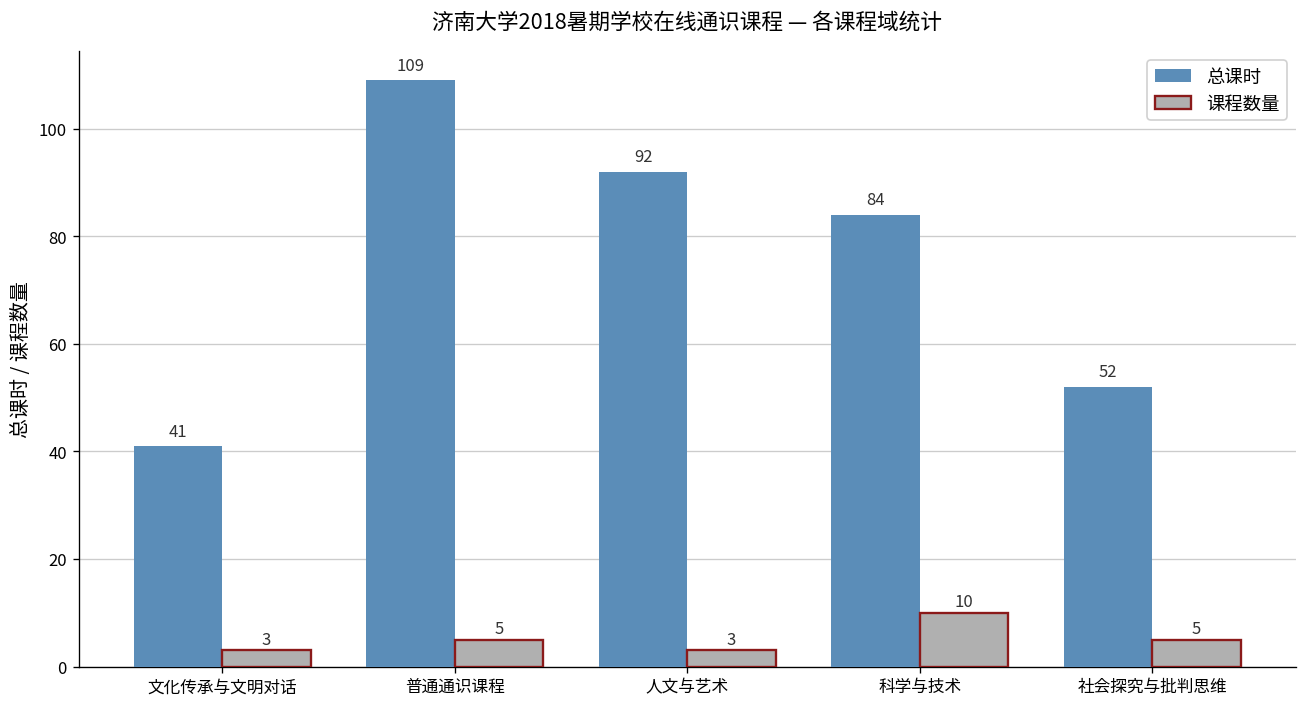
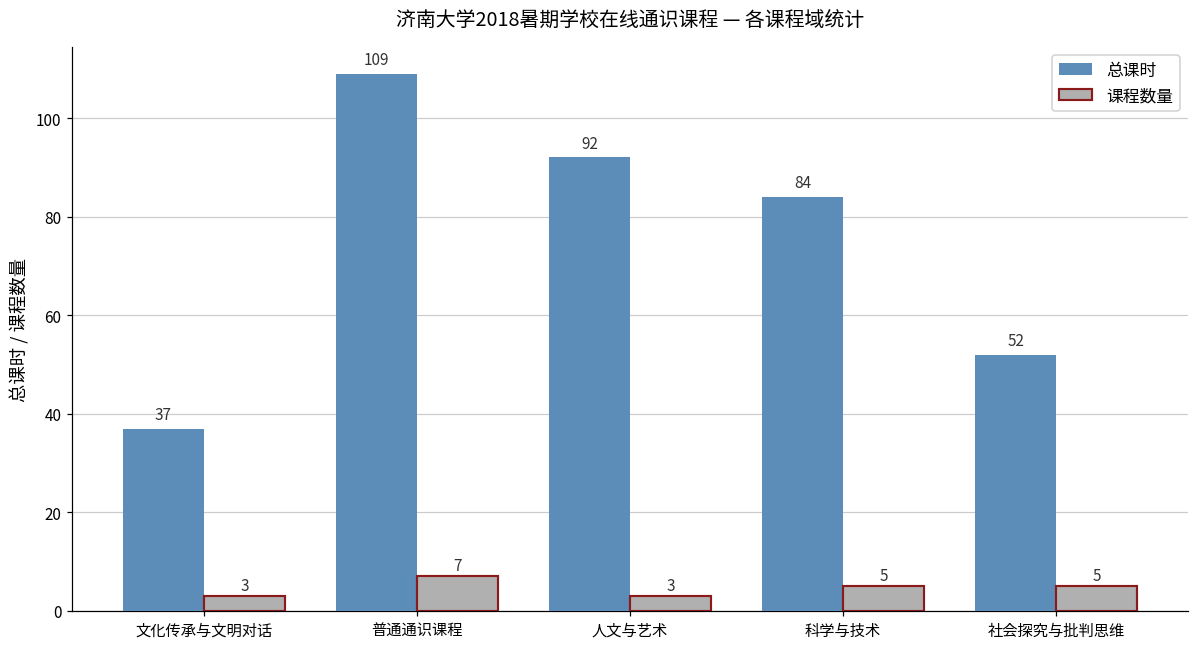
  {
    "总课时": {
-     "文化传承与文明对话": 41,
+     "文化传承与文明对话": 37,
      "普通通识课程": 109,
      "人文与艺术": 92,
      "科学与技术": 84,
      "社会探究与批判思维": 52
    },
    "课程数量": {
      "文化传承与文明对话": 3,
-     "普通通识课程": 5,
+     "普通通识课程": 7,
      "人文与艺术": 3,
-     "科学与技术": 10,
+     "科学与技术": 5,
      "社会探究与批判思维": 5
    }
  }
